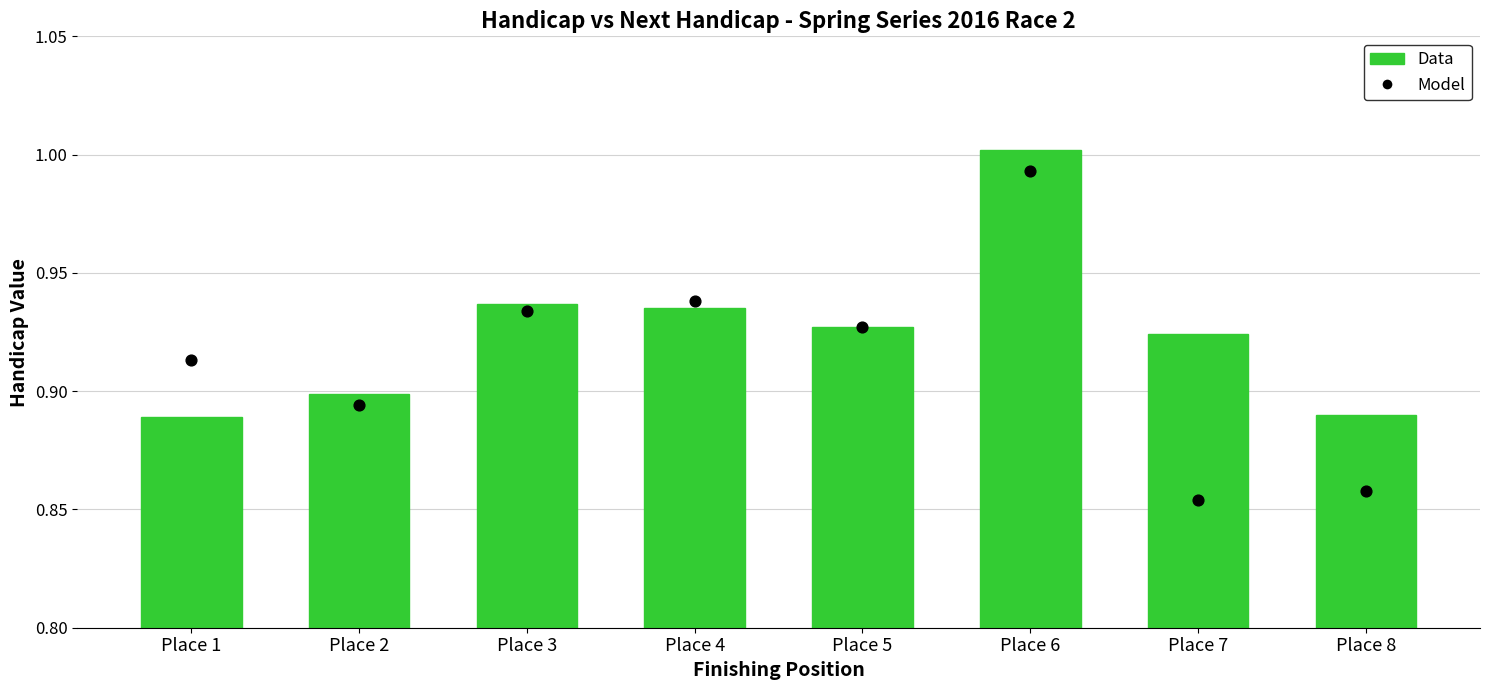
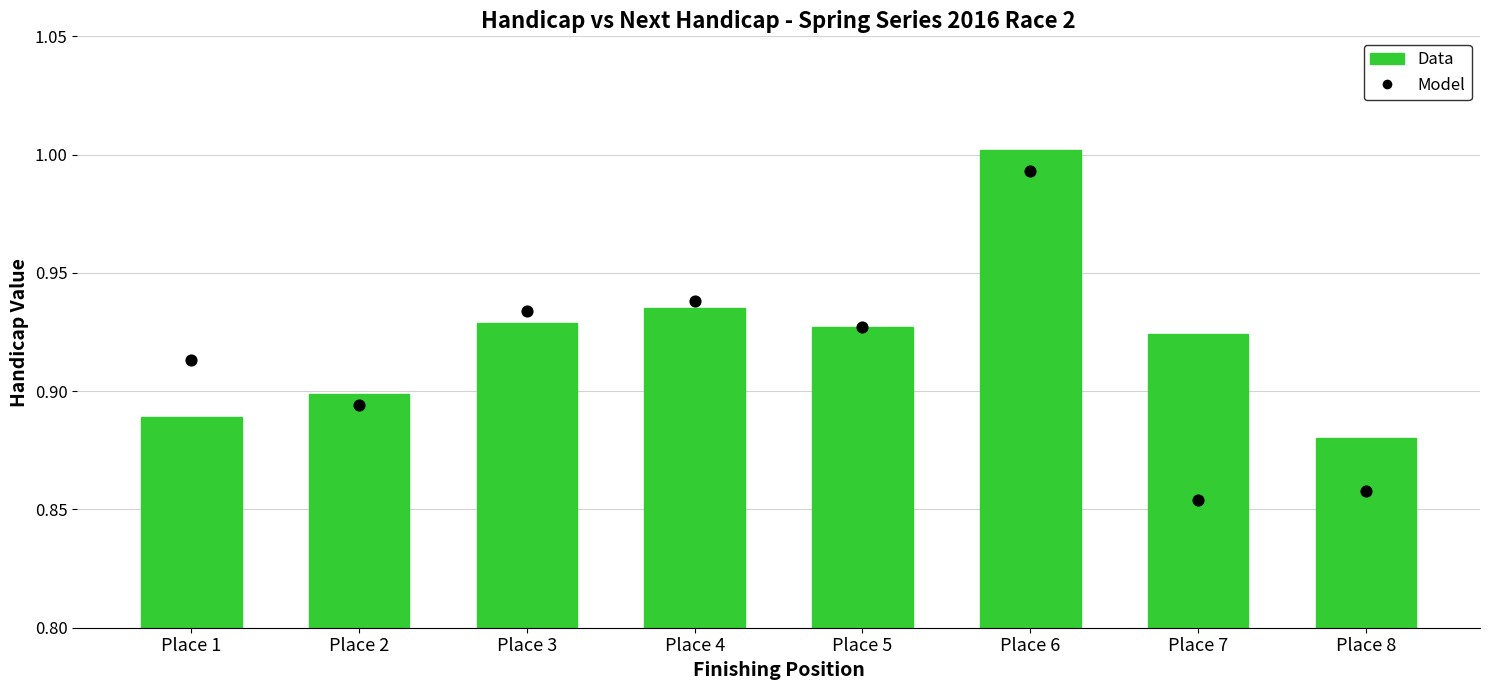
  {
    "Data": {
      "Place 1": 0.889,
      "Place 2": 0.899,
-     "Place 3": 0.937,
+     "Place 3": 0.929,
      "Place 4": 0.935,
      "Place 5": 0.927,
      "Place 6": 1.002,
      "Place 7": 0.924,
-     "Place 8": 0.89
+     "Place 8": 0.88
    }
  }
